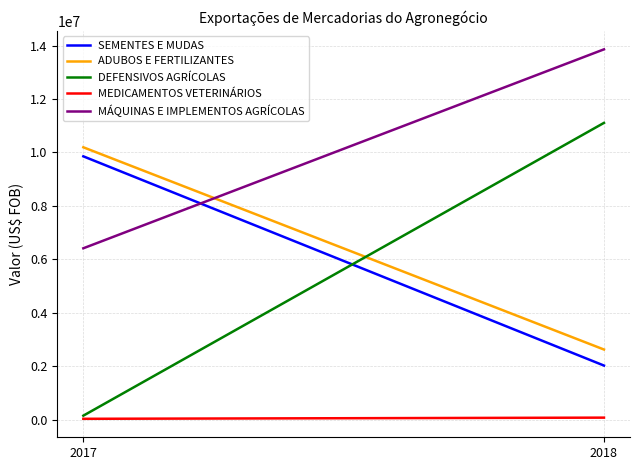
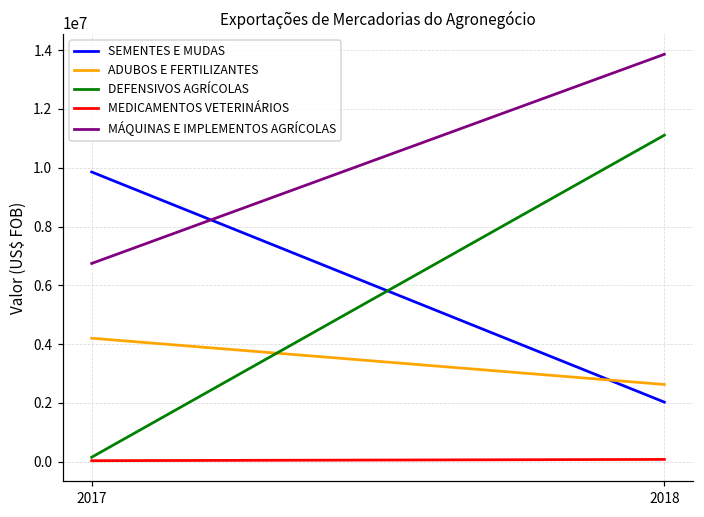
  {
    "SEMENTES E MUDAS": {
      "2017": 9900000,
      "2018": 2000000
    },
    "ADUBOS E FERTILIZANTES": {
-     "2017": 10200000,
+     "2017": 4200000,
      "2018": 2600000
    },
    "DEFENSIVOS AGRÍCOLAS": {
      "2017": 100000,
      "2018": 11100000
    },
    "MEDICAMENTOS VETERINÁRIOS": {
      "2017": 0,
      "2018": 100000
    },
    "MÁQUINAS E IMPLEMENTOS AGRÍCOLAS": {
-     "2017": 6400000,
+     "2017": 6700000,
      "2018": 13900000
    }
  }
